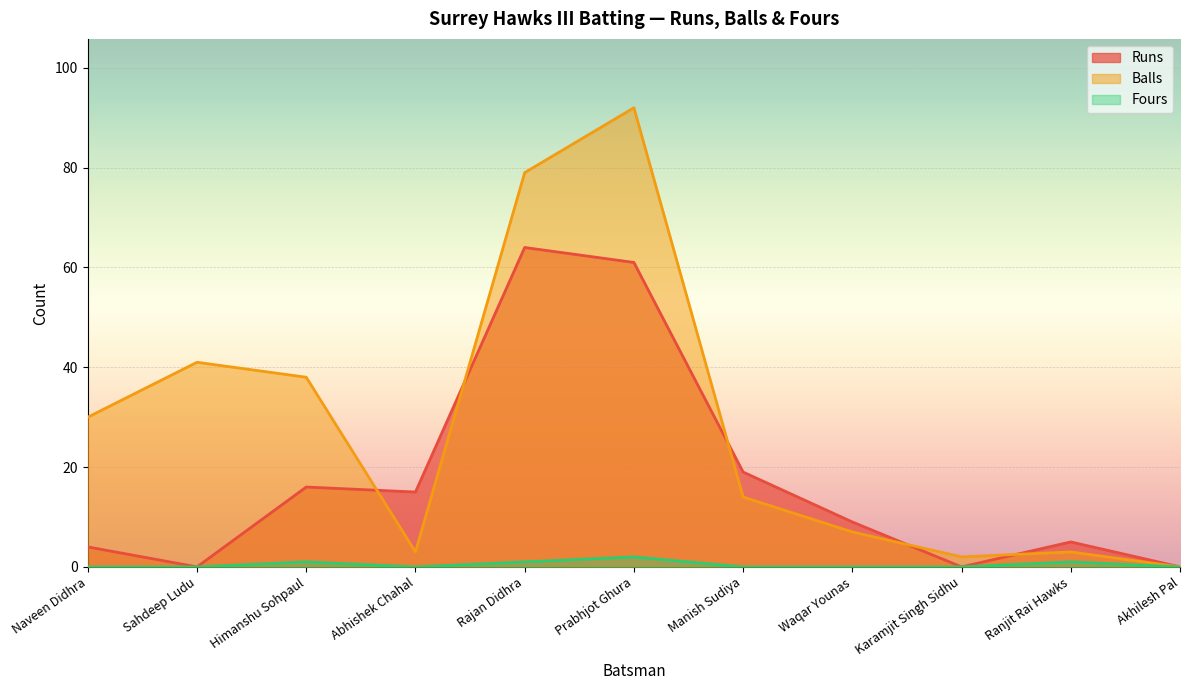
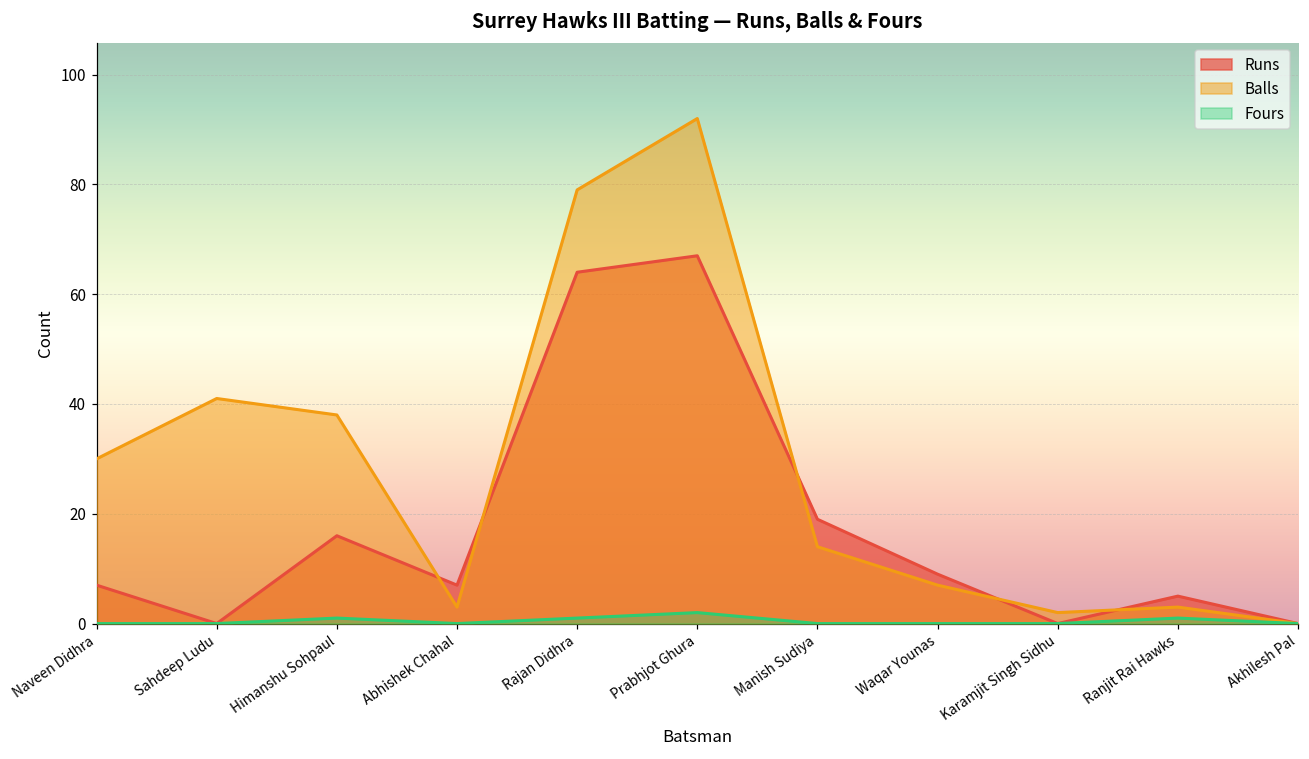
  {
    "Runs": {
-     "Naveen Didhra": 4,
+     "Naveen Didhra": 7,
      "Himanshu Sohpaul": 16,
-     "Abhishek Chahal": 15,
+     "Abhishek Chahal": 7,
      "Rajan Didhra": 64,
-     "Prabhjot Ghura": 61,
+     "Prabhjot Ghura": 67,
      "Manish Sudiya": 19,
      "Waqar Younas": 9,
      "Ranjit Rai Hawks": 5
    },
    "Balls": {
      "Naveen Didhra": 30,
      "Sahdeep Ludu": 41,
      "Himanshu Sohpaul": 38,
      "Abhishek Chahal": 3,
      "Rajan Didhra": 79,
      "Prabhjot Ghura": 92,
      "Manish Sudiya": 14,
      "Waqar Younas": 7,
      "Karamjit Singh Sidhu": 2,
      "Ranjit Rai Hawks": 3
    },
    "Fours": {
      "Naveen Didhra": 0,
      "Himanshu Sohpaul": 1,
      "Abhishek Chahal": 0,
      "Rajan Didhra": 1,
      "Prabhjot Ghura": 2,
      "Manish Sudiya": 0,
      "Waqar Younas": 0,
      "Ranjit Rai Hawks": 1
    }
  }
